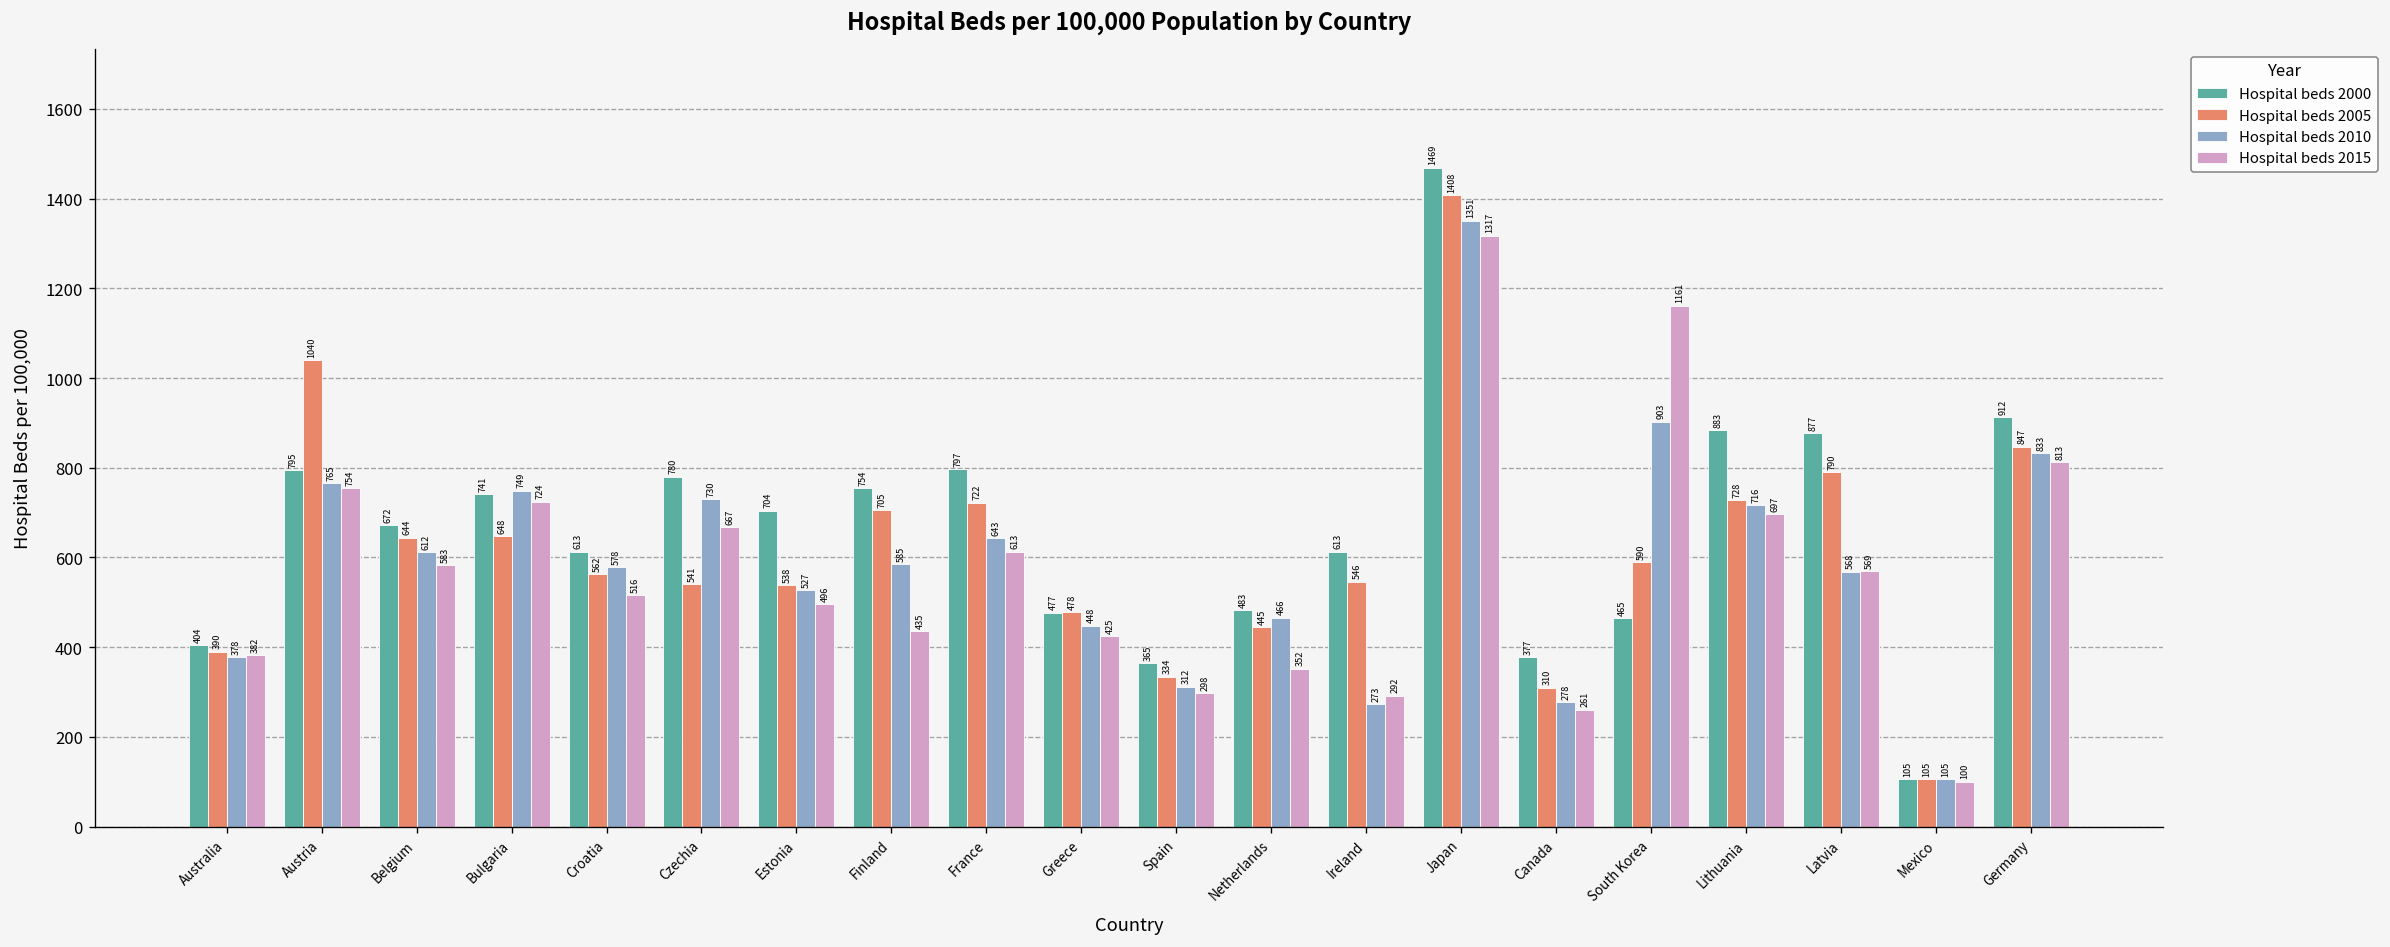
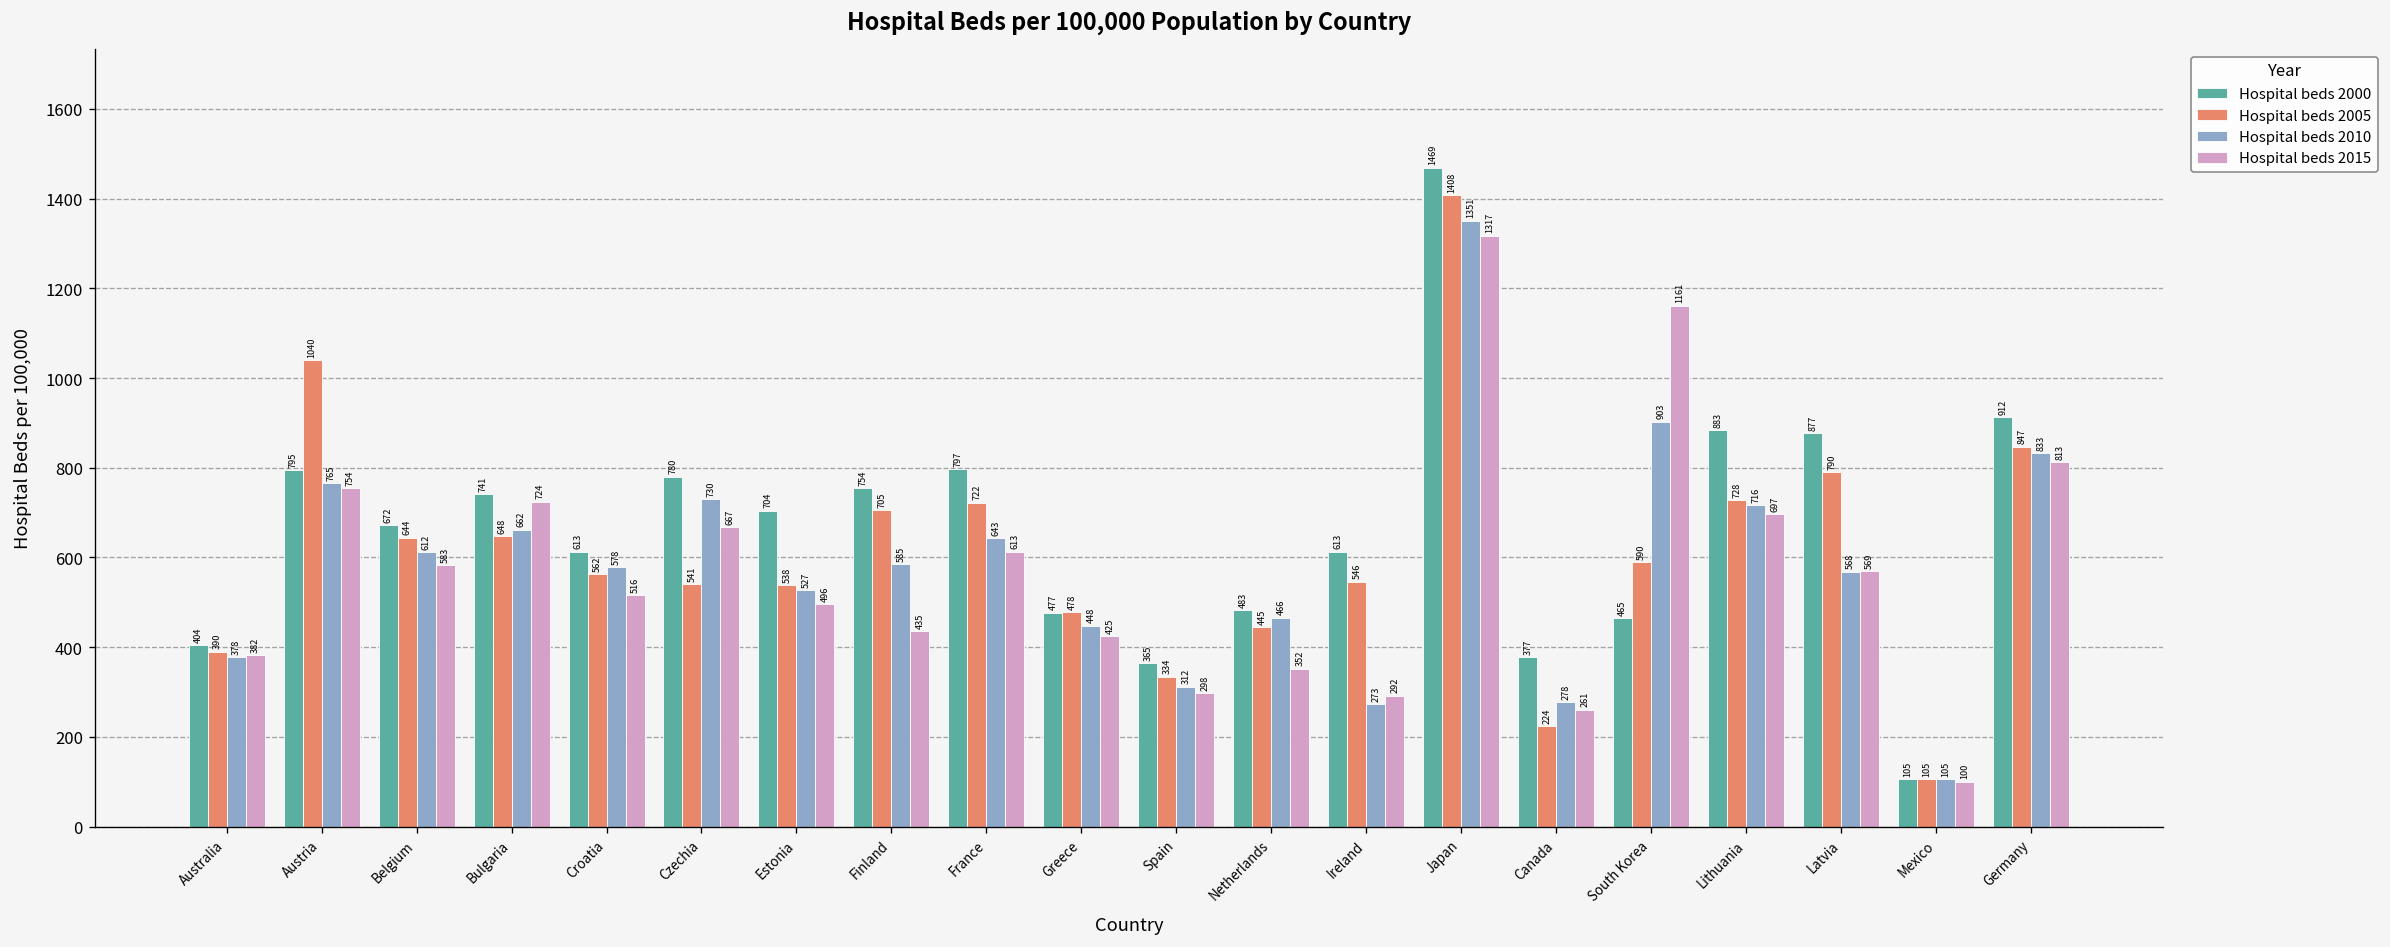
  {
    "Hospital beds 2000": {
      "Australia": 404,
      "Austria": 795,
      "Belgium": 672,
      "Bulgaria": 741,
      "Croatia": 613,
      "Czechia": 780,
      "Estonia": 704,
      "Finland": 754,
      "France": 797,
      "Greece": 477,
      "Spain": 365,
      "Netherlands": 483,
      "Ireland": 613,
      "Japan": 1469,
      "Canada": 377,
      "South Korea": 465,
      "Lithuania": 883,
      "Latvia": 877,
      "Mexico": 105,
      "Germany": 912
    },
    "Hospital beds 2005": {
      "Australia": 390,
      "Austria": 1040,
      "Belgium": 644,
      "Bulgaria": 648,
      "Croatia": 562,
      "Czechia": 541,
      "Estonia": 538,
      "Finland": 705,
      "France": 722,
      "Greece": 478,
      "Spain": 334,
      "Netherlands": 445,
      "Ireland": 546,
      "Japan": 1408,
-     "Canada": 310,
+     "Canada": 224,
      "South Korea": 590,
      "Lithuania": 728,
      "Latvia": 790,
      "Mexico": 105,
      "Germany": 847
    },
    "Hospital beds 2010": {
      "Australia": 378,
      "Austria": 765,
      "Belgium": 612,
-     "Bulgaria": 749,
+     "Bulgaria": 662,
      "Croatia": 578,
      "Czechia": 730,
      "Estonia": 527,
      "Finland": 585,
      "France": 643,
      "Greece": 448,
      "Spain": 312,
      "Netherlands": 466,
      "Ireland": 273,
      "Japan": 1351,
      "Canada": 278,
      "South Korea": 903,
      "Lithuania": 716,
      "Latvia": 568,
      "Mexico": 105,
      "Germany": 833
    },
    "Hospital beds 2015": {
      "Australia": 382,
      "Austria": 754,
      "Belgium": 583,
      "Bulgaria": 724,
      "Croatia": 516,
      "Czechia": 667,
      "Estonia": 496,
      "Finland": 435,
      "France": 613,
      "Greece": 425,
      "Spain": 298,
      "Netherlands": 352,
      "Ireland": 292,
      "Japan": 1317,
      "Canada": 261,
      "South Korea": 1161,
      "Lithuania": 697,
      "Latvia": 569,
      "Mexico": 100,
      "Germany": 813
    }
  }
